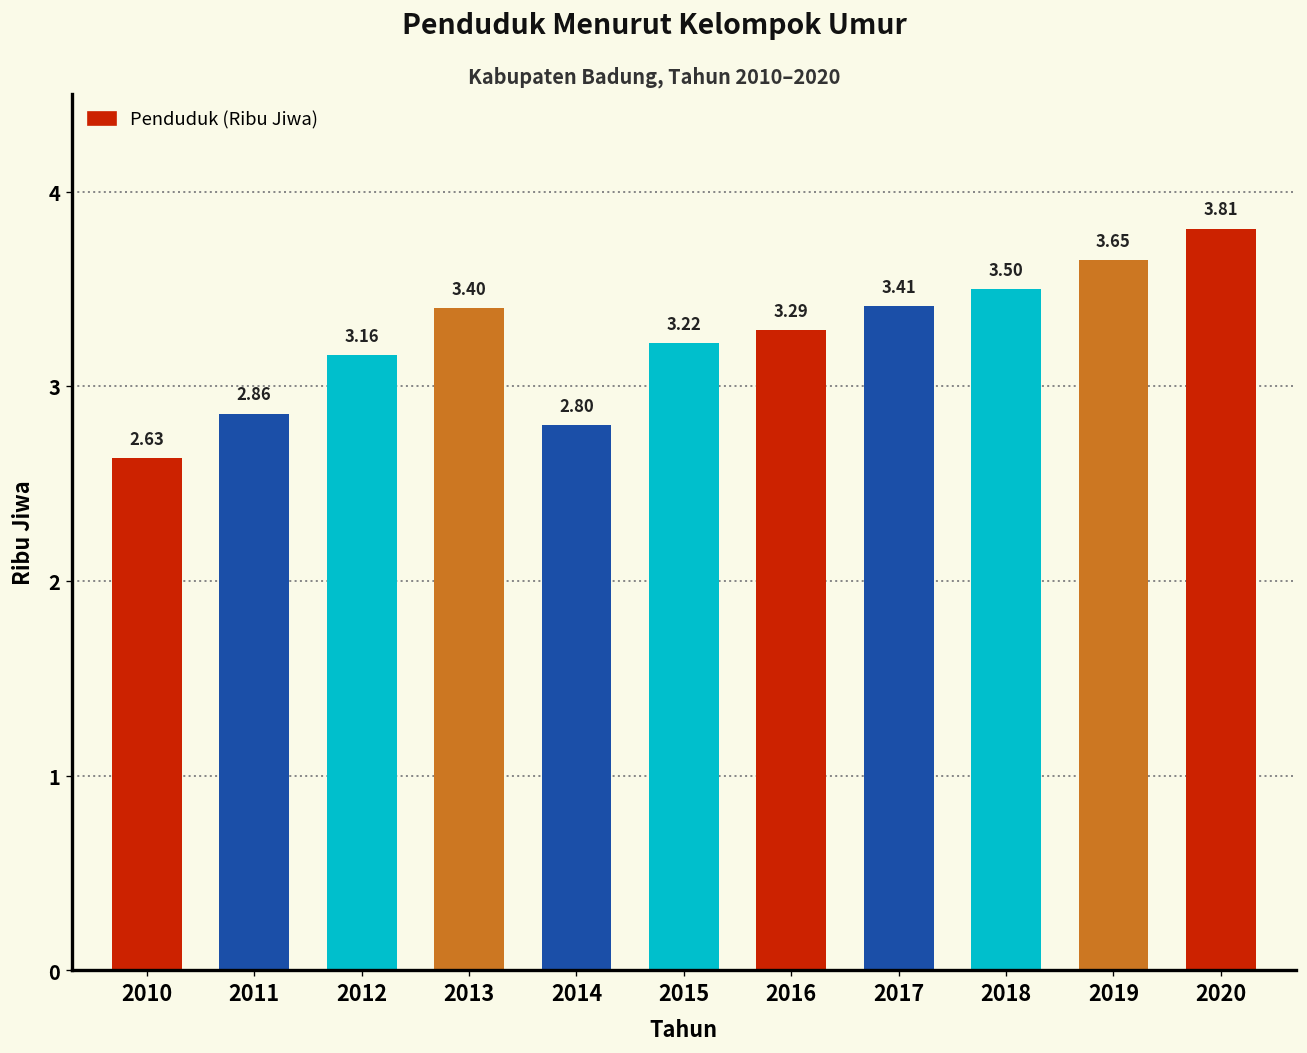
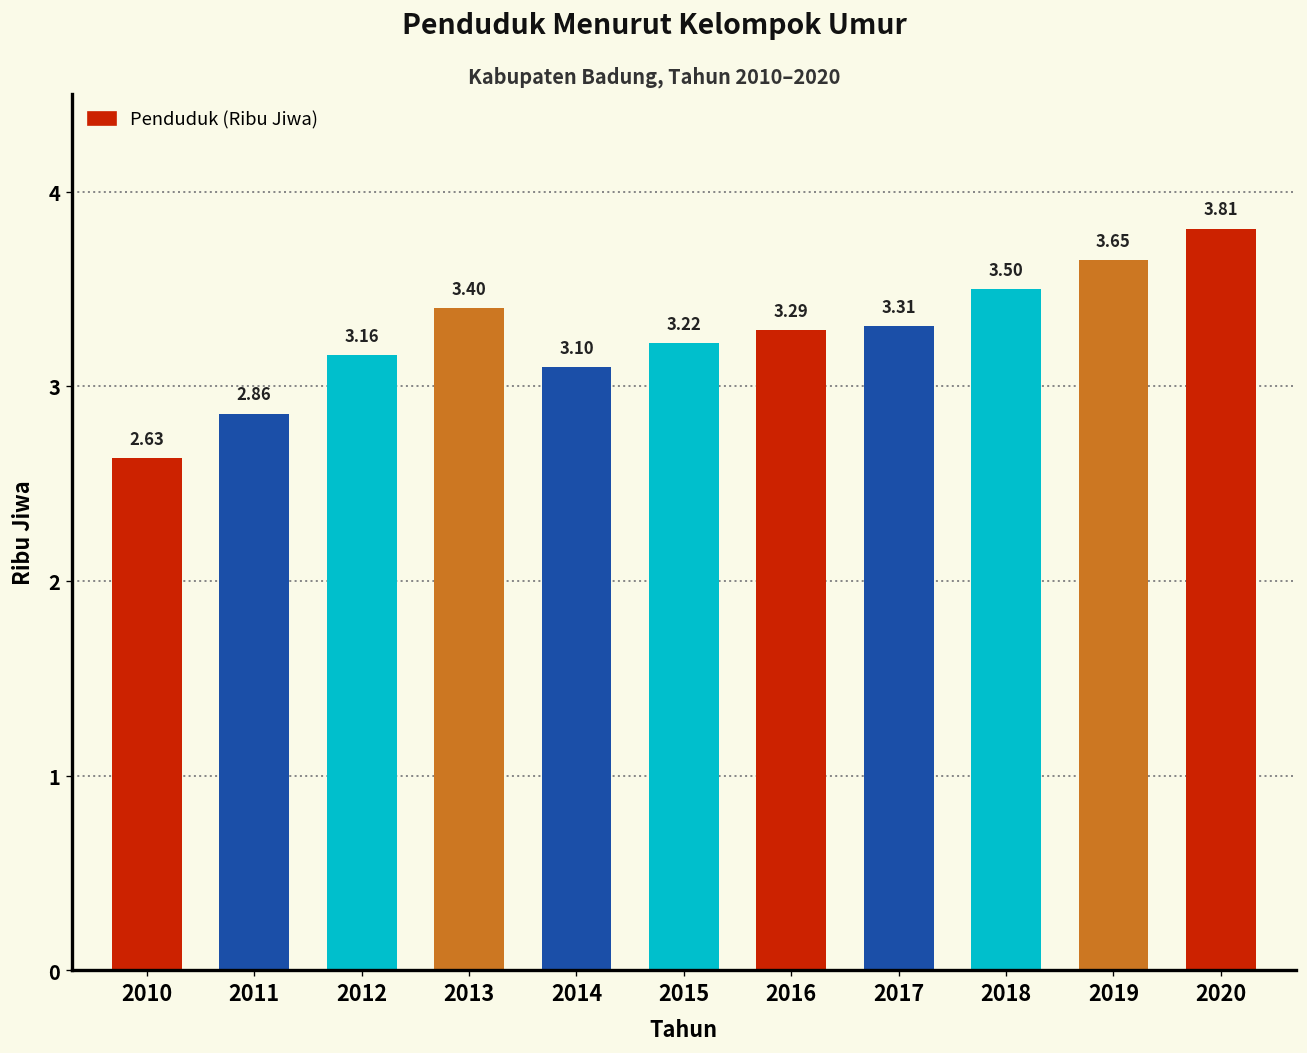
  {
    "2010": 2.63,
    "2011": 2.86,
    "2012": 3.16,
    "2013": 3.40,
-   "2014": 2.80,
+   "2014": 3.10,
    "2015": 3.22,
    "2016": 3.29,
-   "2017": 3.41,
+   "2017": 3.31,
    "2018": 3.50,
    "2019": 3.65,
    "2020": 3.81
  }
